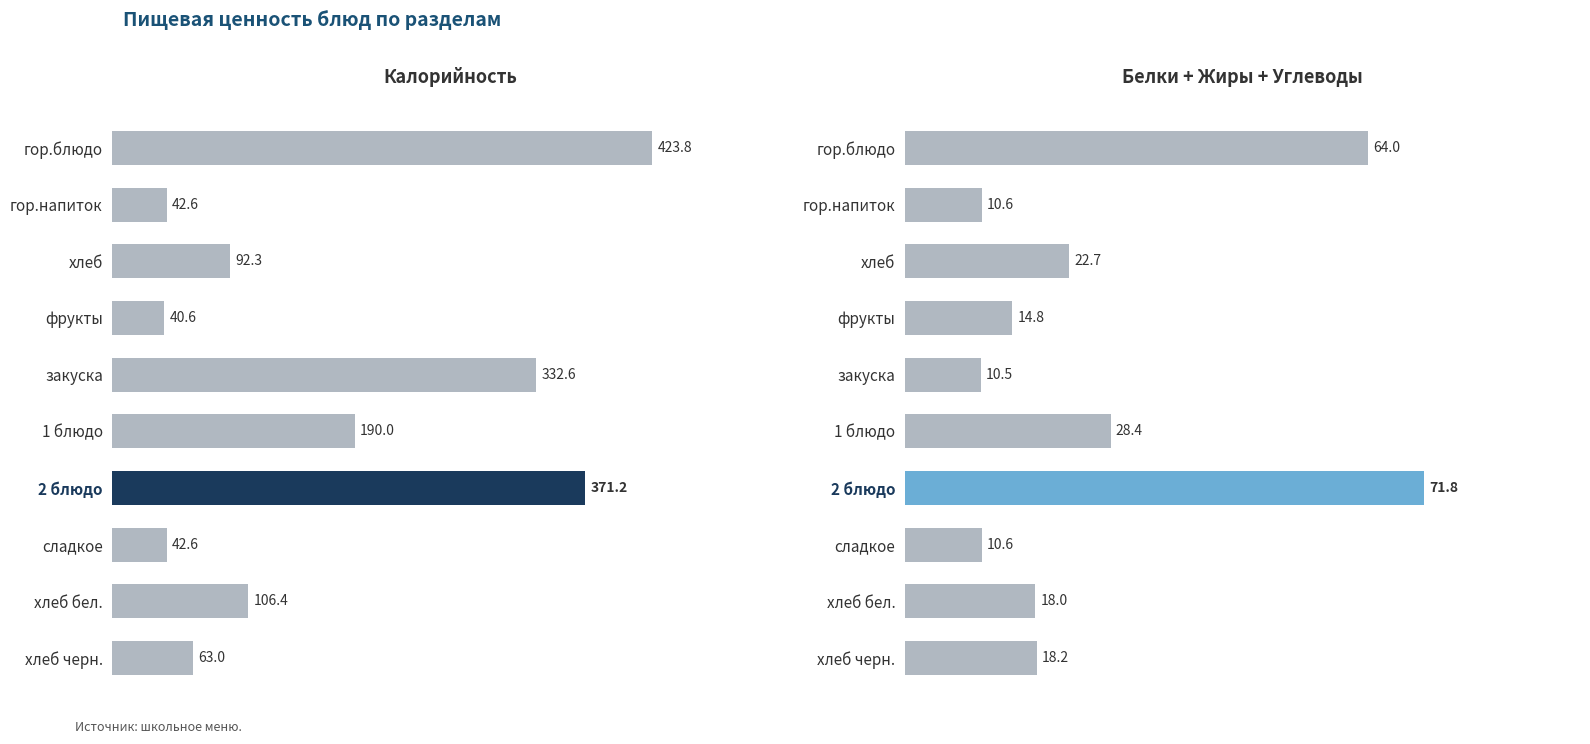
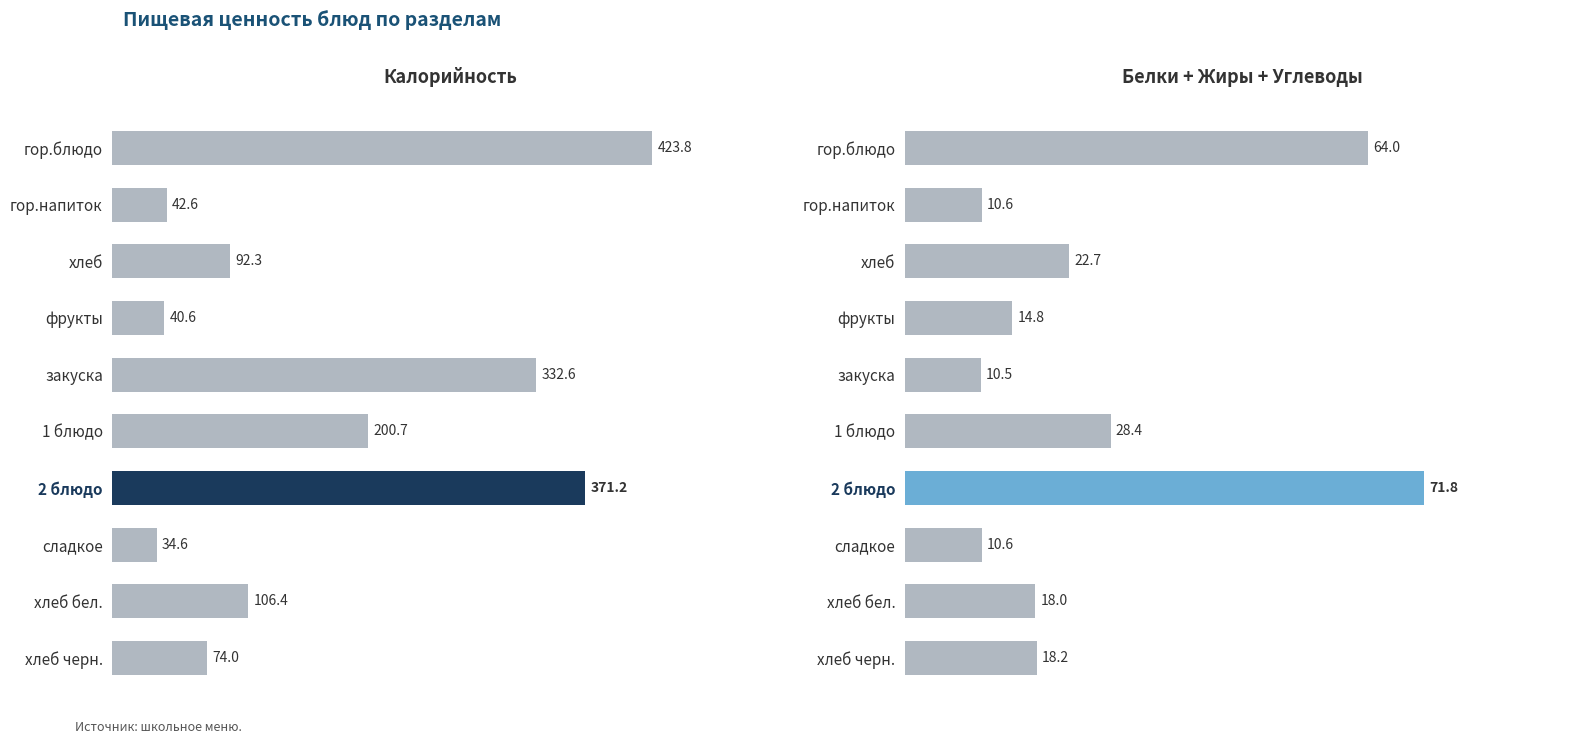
  {
    "Калорийность": {
      "гор.блюдо": 423.8,
      "гор.напиток": 42.6,
      "хлеб": 92.3,
      "фрукты": 40.6,
      "закуска": 332.6,
-     "1 блюдо": 190.0,
+     "1 блюдо": 200.7,
      "2 блюдо": 371.2,
-     "сладкое": 42.6,
+     "сладкое": 34.6,
      "хлеб бел.": 106.4,
-     "хлеб черн.": 63.0
+     "хлеб черн.": 74.0
    },
    "Белки + Жиры + Углеводы": {
      "гор.блюдо": 64.0,
      "гор.напиток": 10.6,
      "хлеб": 22.7,
      "фрукты": 14.8,
      "закуска": 10.5,
      "1 блюдо": 28.4,
      "2 блюдо": 71.8,
      "сладкое": 10.6,
      "хлеб бел.": 18.0,
      "хлеб черн.": 18.2
    }
  }
